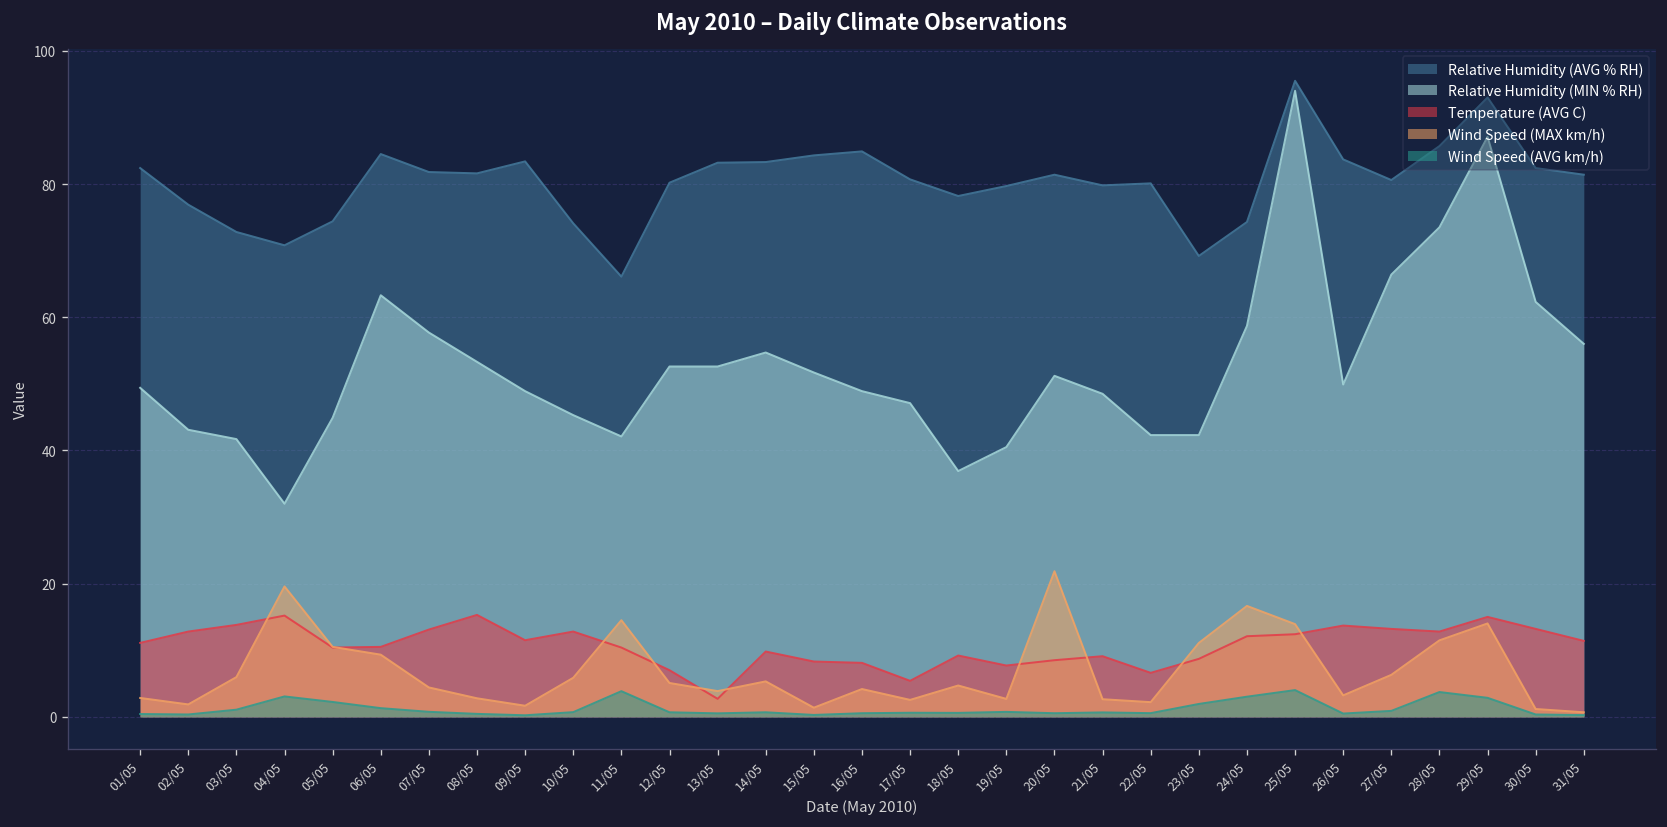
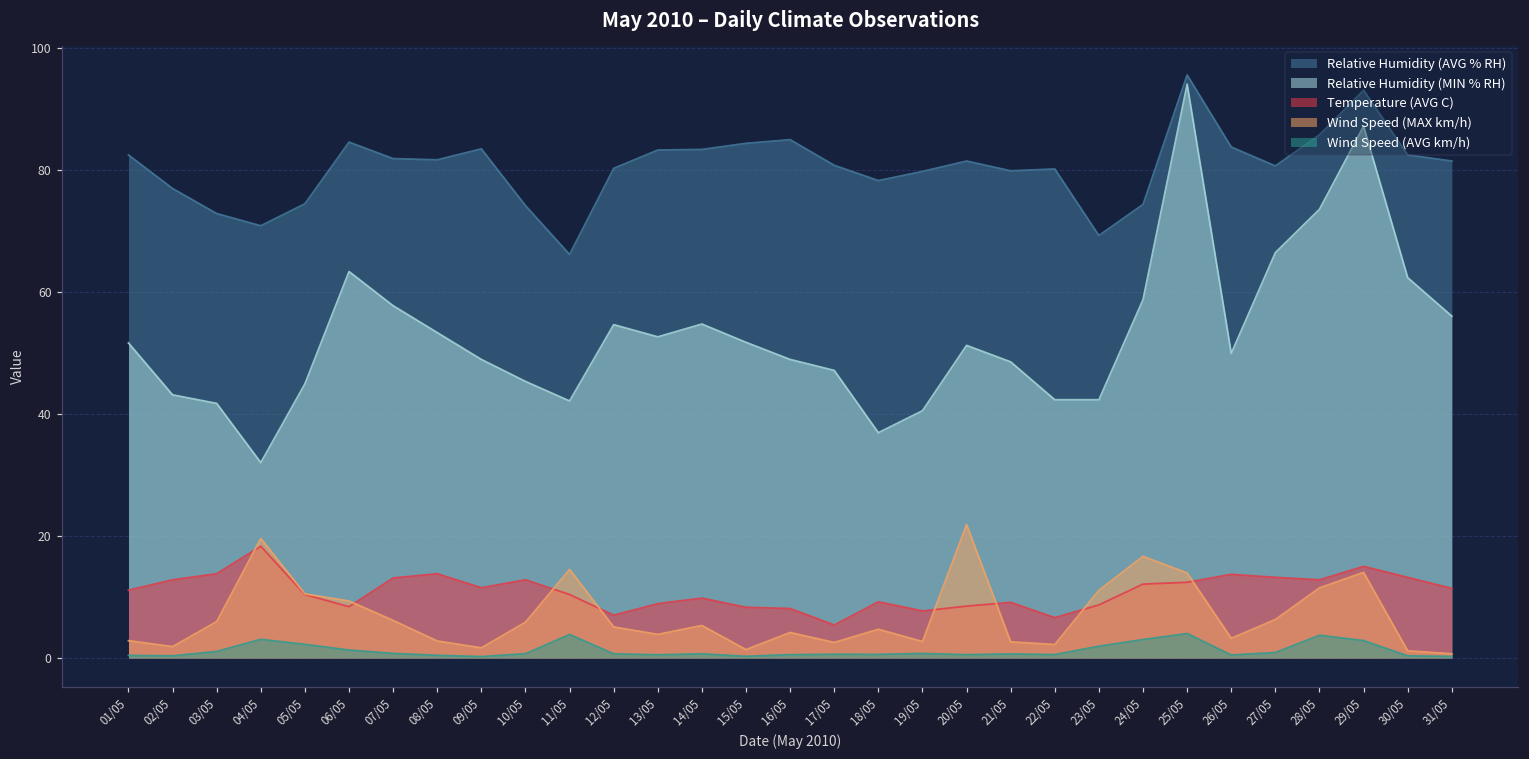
  {
    "Relative Humidity (MIN % RH)": {
-     "01/05": 49,
+     "01/05": 52,
      "02/05": 43,
      "03/05": 42,
      "04/05": 32,
      "05/05": 45,
      "06/05": 63,
      "07/05": 58,
      "08/05": 53,
      "09/05": 49,
      "10/05": 45,
      "11/05": 42,
-     "12/05": 53,
+     "12/05": 55,
      "13/05": 53,
      "14/05": 55,
      "15/05": 52,
      "16/05": 49,
      "17/05": 47,
      "18/05": 37,
      "19/05": 41,
      "20/05": 51,
      "21/05": 49,
      "22/05": 42,
      "23/05": 42,
      "24/05": 59,
      "25/05": 94,
      "26/05": 50,
      "27/05": 66,
      "28/05": 74,
      "30/05": 62,
      "31/05": 56
    },
    "Temperature (AVG C)": {
      "01/05": 11,
      "02/05": 13,
      "03/05": 14,
-     "04/05": 15,
-     "06/05": 11,
+     "04/05": 18,
+     "06/05": 8,
      "07/05": 13,
-     "08/05": 15,
+     "08/05": 14,
      "09/05": 12,
      "10/05": 13,
      "11/05": 10,
      "12/05": 7,
-     "13/05": 3,
+     "13/05": 9,
      "14/05": 10,
      "15/05": 8,
      "16/05": 8,
      "17/05": 5,
      "18/05": 9,
      "19/05": 8,
      "20/05": 9,
      "21/05": 9,
      "22/05": 7,
      "23/05": 9,
      "24/05": 12,
      "25/05": 12,
      "26/05": 14,
      "27/05": 13,
      "28/05": 13,
      "29/05": 15,
      "30/05": 13,
      "31/05": 11
    },
    "Wind Speed (MAX km/h)": {
      "01/05": 3,
      "02/05": 2,
      "03/05": 6,
      "04/05": 20,
      "06/05": 9,
-     "07/05": 4,
+     "07/05": 6,
      "08/05": 3,
      "09/05": 2,
      "10/05": 6,
      "11/05": 15,
      "12/05": 5,
      "13/05": 4,
      "14/05": 5,
      "15/05": 1,
      "16/05": 4,
      "17/05": 3,
      "18/05": 5,
      "19/05": 3,
      "20/05": 22,
      "21/05": 3,
      "22/05": 2,
      "23/05": 11,
      "24/05": 17,
      "25/05": 14,
      "26/05": 3,
      "27/05": 6,
      "28/05": 11,
      "29/05": 14,
      "30/05": 1
    }
  }
